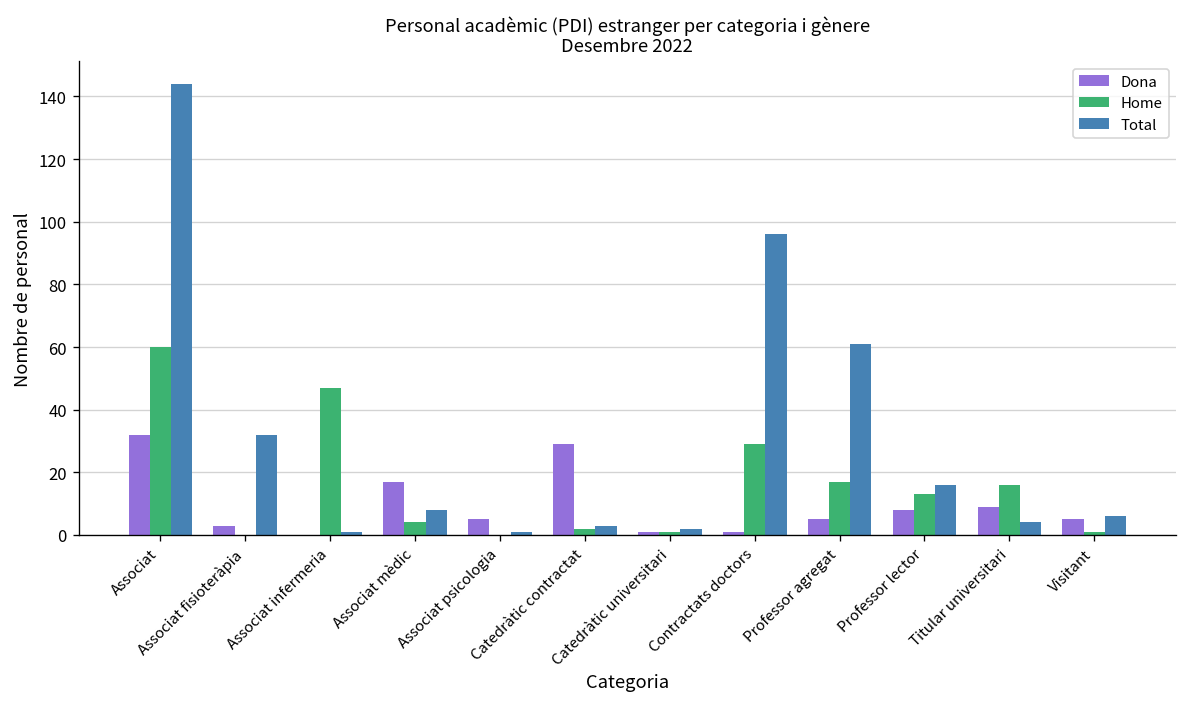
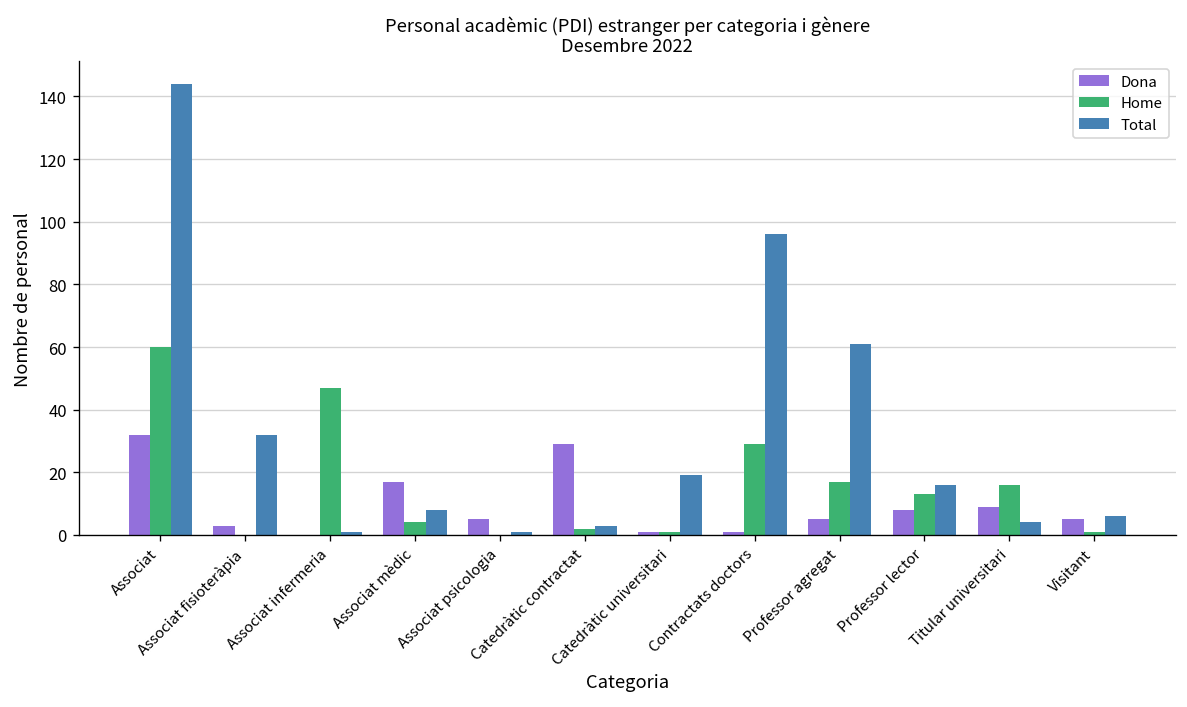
  {
    "Dona": {
      "Associat": 32,
      "Associat fisioteràpia": 3,
      "Associat infermeria": 0,
      "Associat mèdic": 17,
      "Associat psicologia": 5,
      "Catedràtic contractat": 29,
      "Catedràtic universitari": 1,
      "Contractats doctors": 1,
      "Professor agregat": 5,
      "Professor lector": 8,
      "Titular universitari": 9,
      "Visitant": 5
    },
    "Home": {
      "Associat": 60,
      "Associat fisioteràpia": 0,
      "Associat infermeria": 47,
      "Associat mèdic": 4,
      "Associat psicologia": 0,
      "Catedràtic contractat": 2,
      "Catedràtic universitari": 1,
      "Contractats doctors": 29,
      "Professor agregat": 17,
      "Professor lector": 13,
      "Titular universitari": 16,
      "Visitant": 1
    },
    "Total": {
      "Associat": 144,
      "Associat fisioteràpia": 32,
      "Associat infermeria": 1,
      "Associat mèdic": 8,
      "Associat psicologia": 1,
      "Catedràtic contractat": 3,
-     "Catedràtic universitari": 2,
+     "Catedràtic universitari": 19,
      "Contractats doctors": 96,
      "Professor agregat": 61,
      "Professor lector": 16,
      "Titular universitari": 4,
      "Visitant": 6
    }
  }
